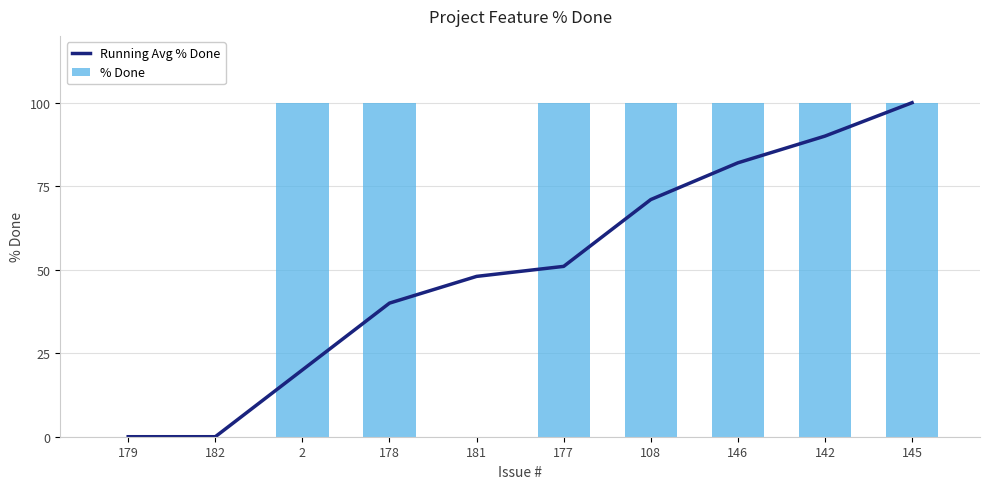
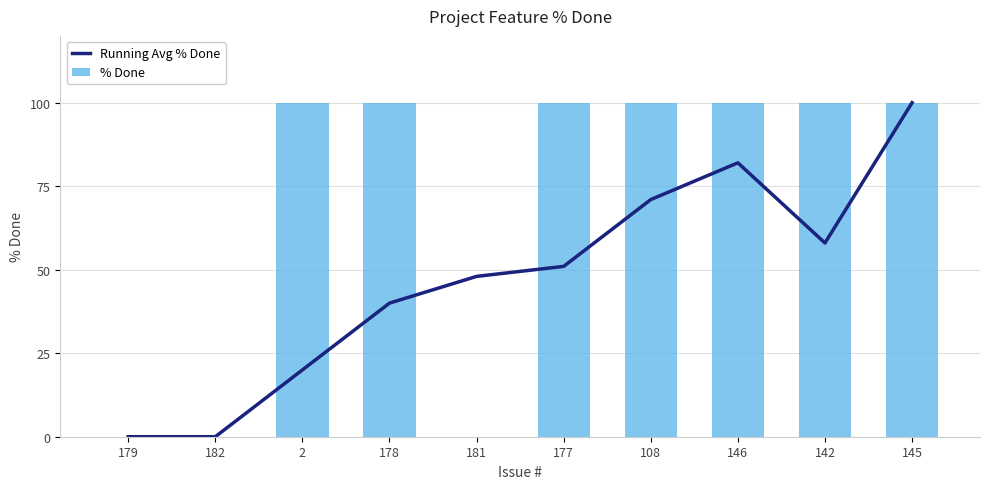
  {
    "Running Avg % Done": {
      "179": 0,
      "182": 0,
      "2": 20,
      "178": 40,
      "181": 48,
      "177": 51,
      "108": 71,
      "146": 82,
-     "142": 90,
+     "142": 58,
      "145": 100
    },
    "% Done": {
      "179": 0,
      "182": 0,
      "2": 100,
      "178": 100,
      "181": 0,
      "177": 100,
      "108": 100,
      "146": 100,
      "142": 100,
      "145": 100
    }
  }
